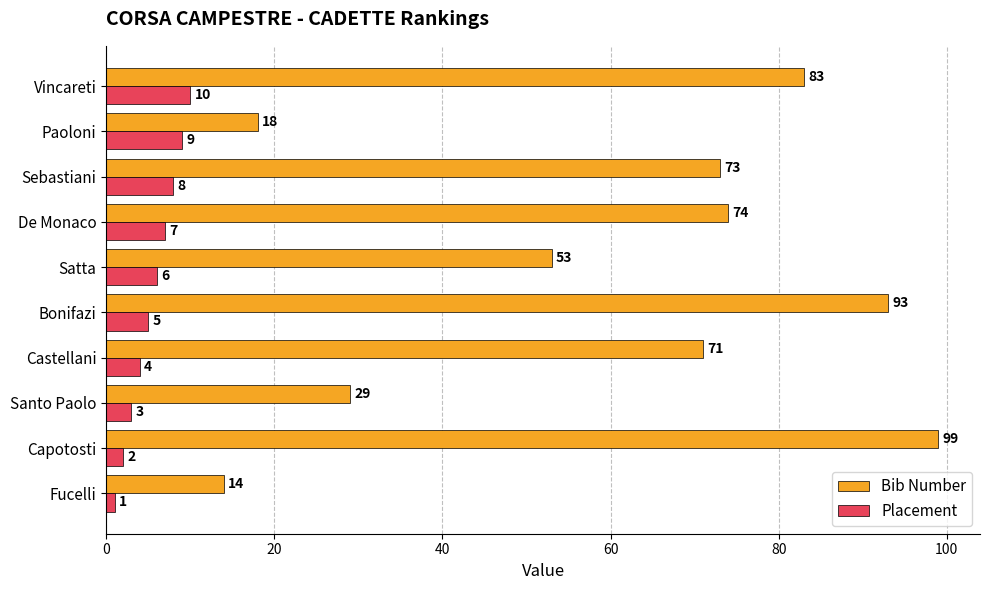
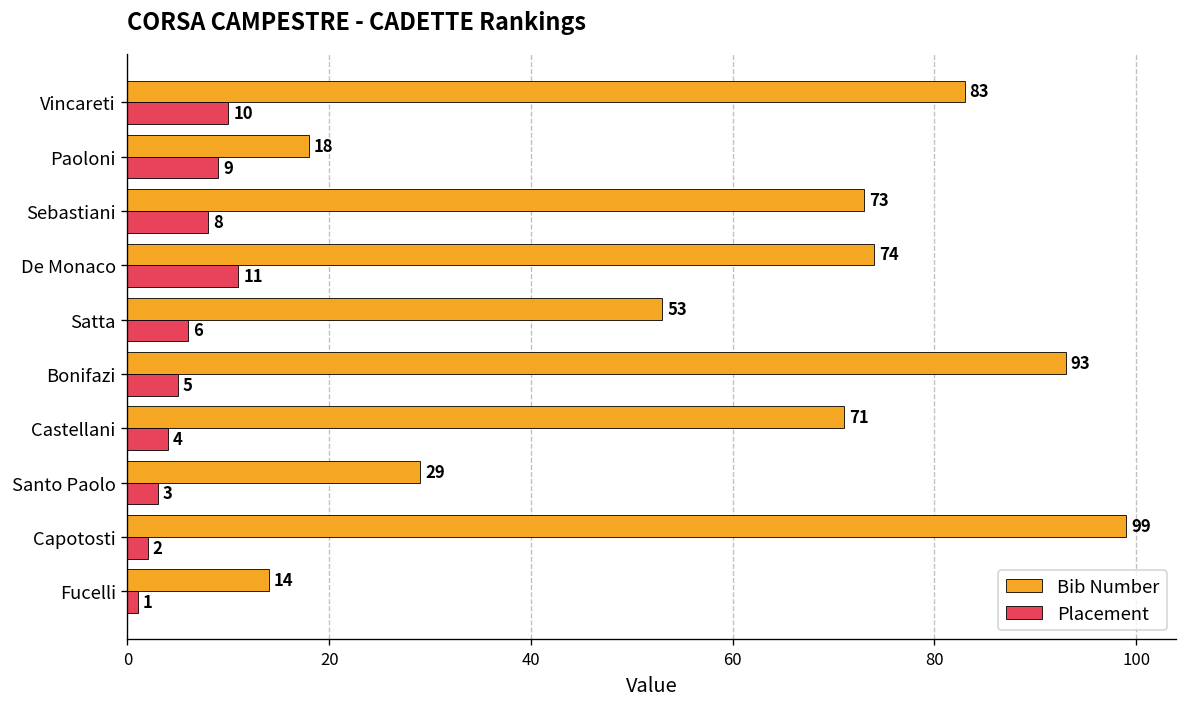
  {
    "Bib Number": {
      "Vincareti": 83,
      "Paoloni": 18,
      "Sebastiani": 73,
      "De Monaco": 74,
      "Satta": 53,
      "Bonifazi": 93,
      "Castellani": 71,
      "Santo Paolo": 29,
      "Capotosti": 99,
      "Fucelli": 14
    },
    "Placement": {
      "Vincareti": 10,
      "Paoloni": 9,
      "Sebastiani": 8,
-     "De Monaco": 7,
+     "De Monaco": 11,
      "Satta": 6,
      "Bonifazi": 5,
      "Castellani": 4,
      "Santo Paolo": 3,
      "Capotosti": 2,
      "Fucelli": 1
    }
  }
